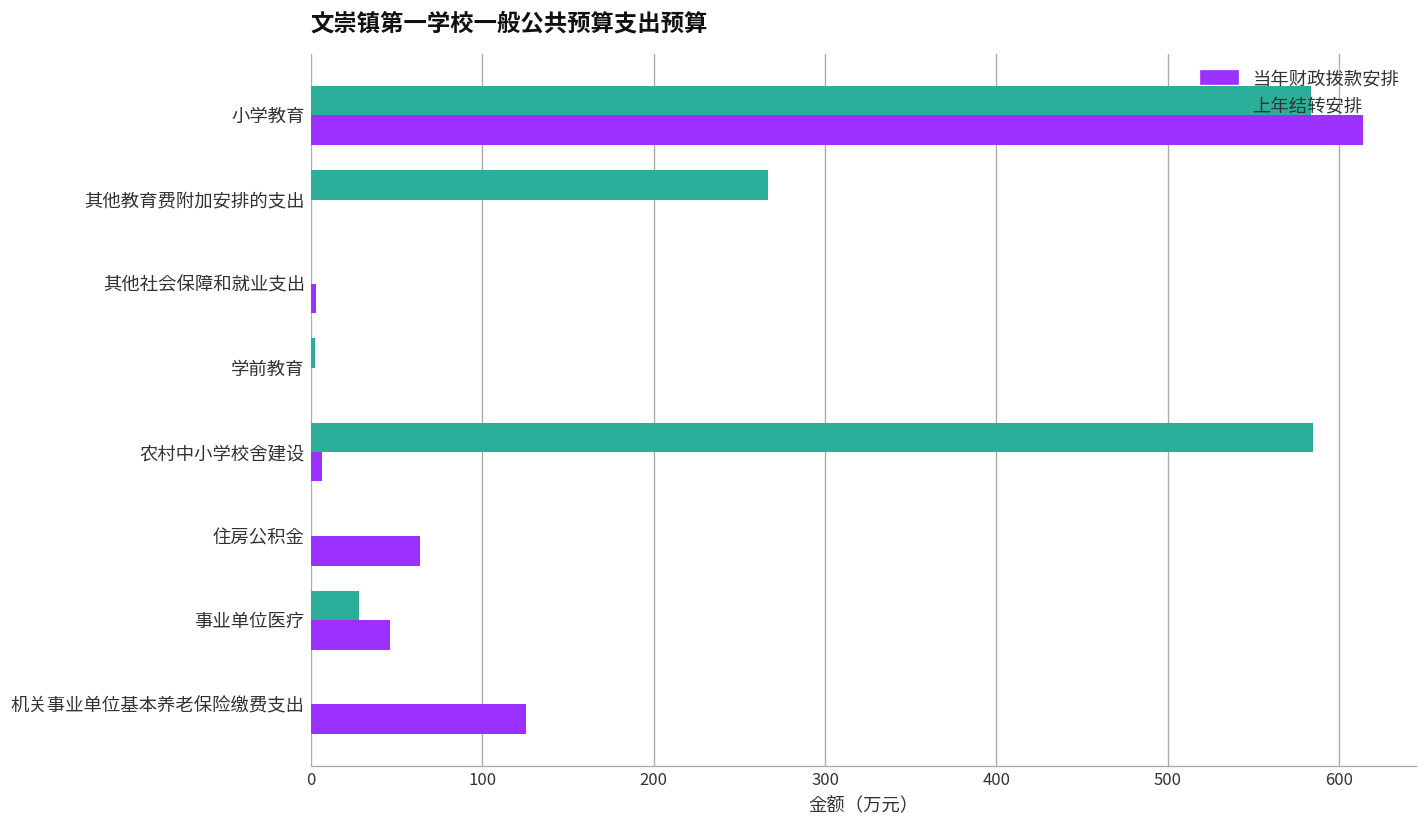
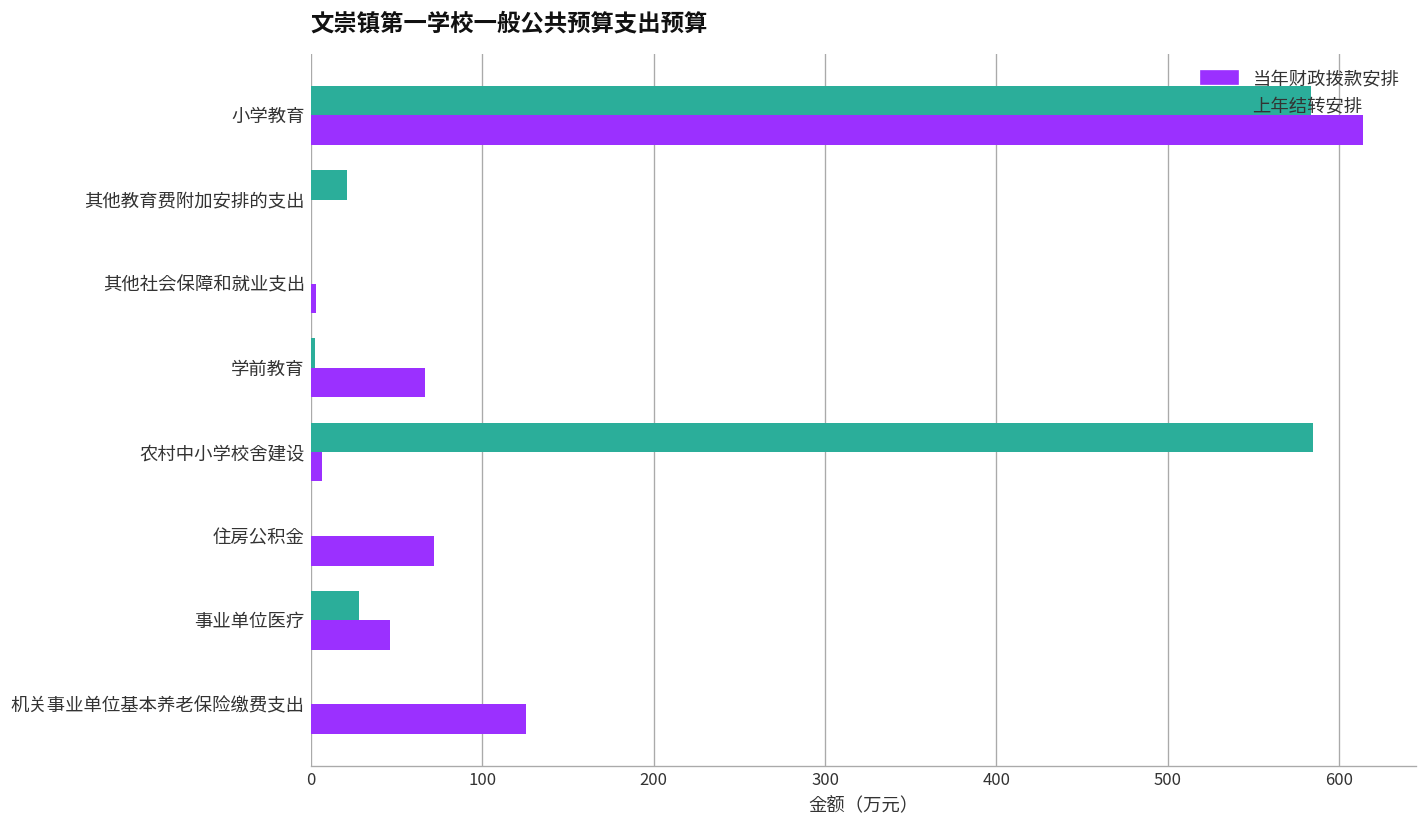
  {
    "当年财政拨款安排": {
      "小学教育": 614,
      "其他教育费附加安排的支出": 0,
      "其他社会保障和就业支出": 3,
-     "学前教育": 0,
+     "学前教育": 67,
      "农村中小学校舍建设": 6,
-     "住房公积金": 64,
+     "住房公积金": 72,
      "事业单位医疗": 46,
      "机关事业单位基本养老保险缴费支出": 126
    },
    "上年结转安排": {
      "小学教育": 584,
-     "其他教育费附加安排的支出": 267,
+     "其他教育费附加安排的支出": 21,
      "其他社会保障和就业支出": 0,
      "学前教育": 3,
      "农村中小学校舍建设": 584,
      "住房公积金": 0,
      "事业单位医疗": 28,
      "机关事业单位基本养老保险缴费支出": 0
    }
  }
